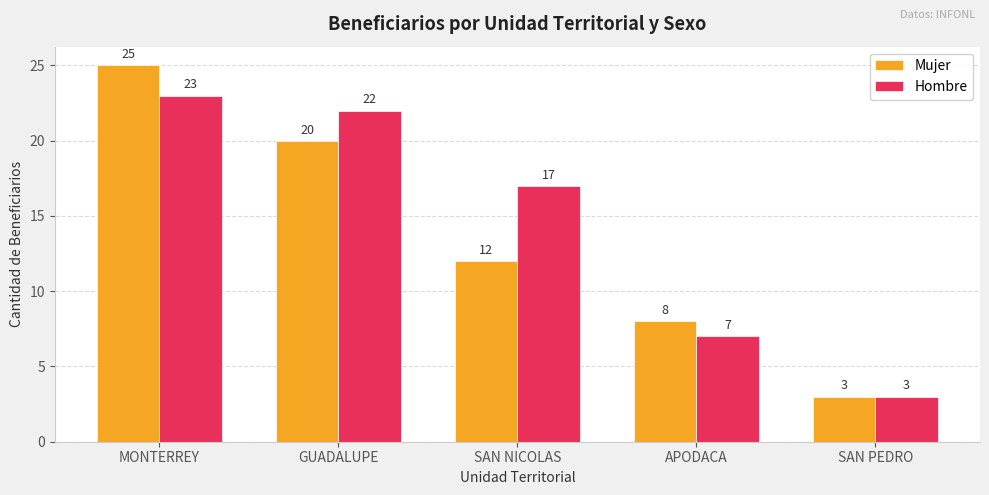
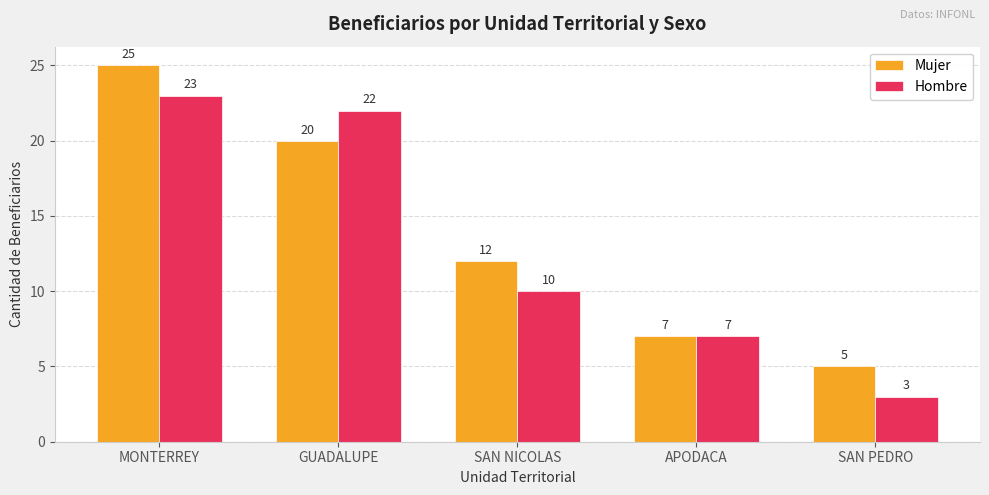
  {
    "Mujer": {
      "MONTERREY": 25,
      "GUADALUPE": 20,
      "SAN NICOLAS": 12,
-     "APODACA": 8,
-     "SAN PEDRO": 3
+     "APODACA": 7,
+     "SAN PEDRO": 5
    },
    "Hombre": {
      "MONTERREY": 23,
      "GUADALUPE": 22,
-     "SAN NICOLAS": 17,
+     "SAN NICOLAS": 10,
      "APODACA": 7,
      "SAN PEDRO": 3
    }
  }
